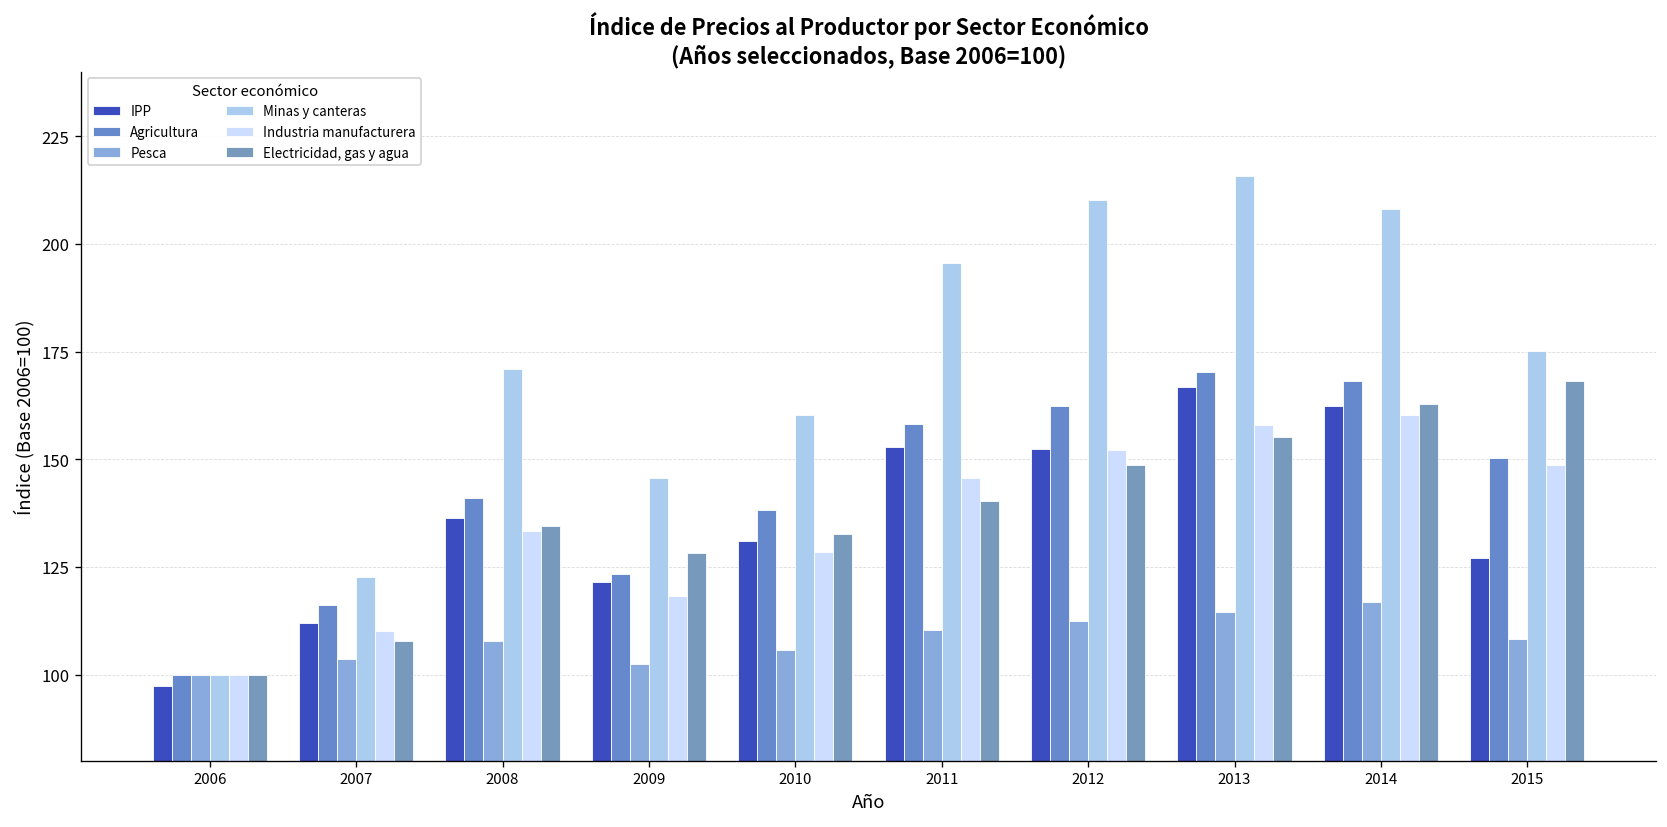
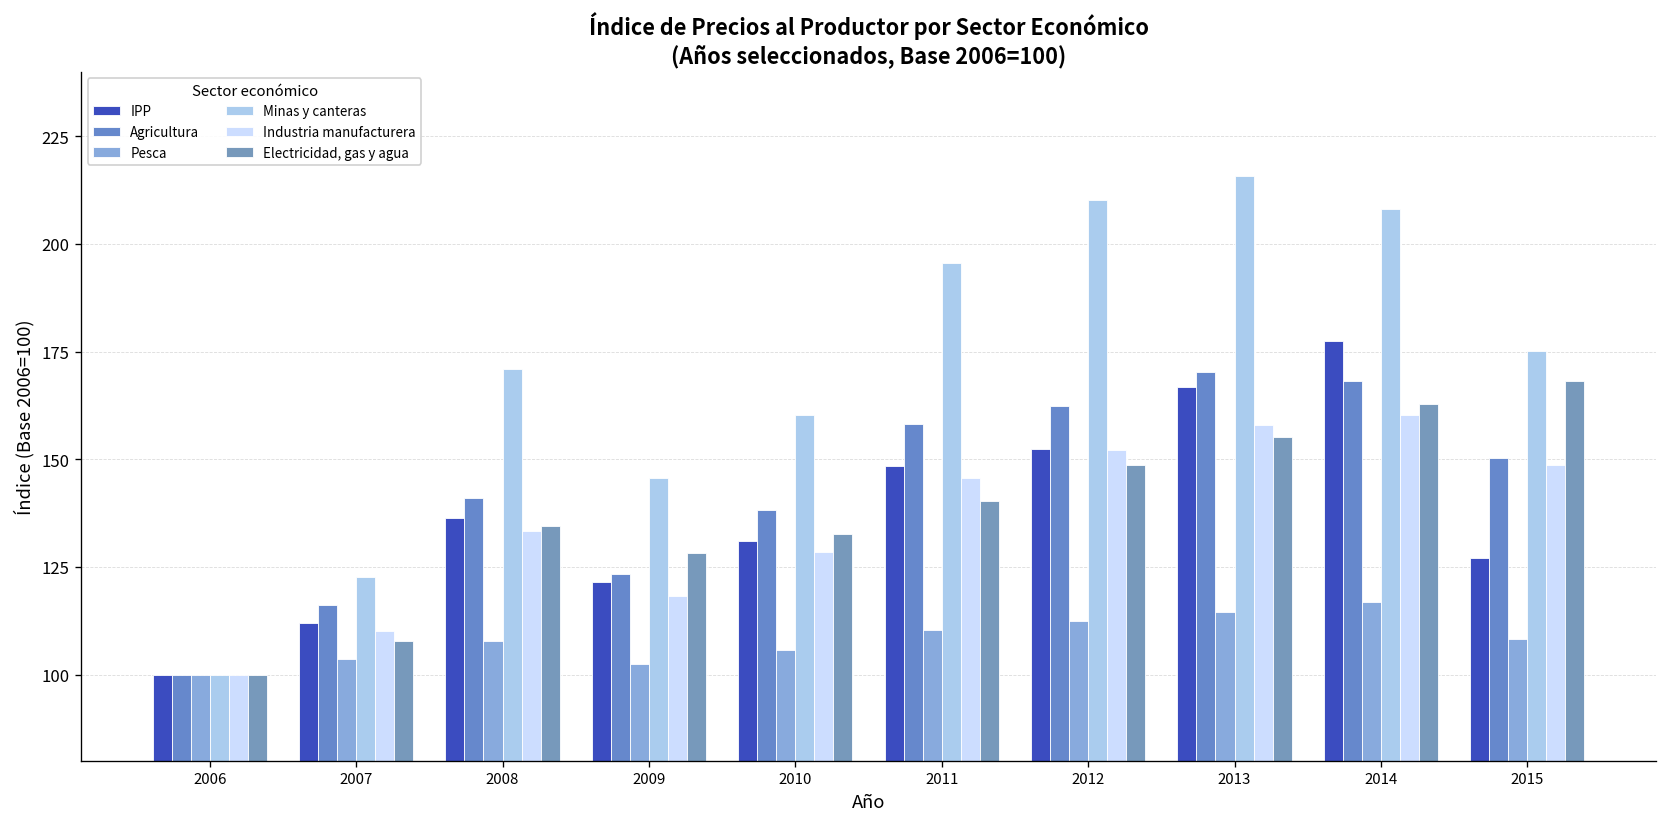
  {
    "IPP": {
-     "2006": 97,
+     "2006": 100,
      "2007": 112,
      "2008": 136,
      "2009": 122,
      "2010": 131,
-     "2011": 153,
+     "2011": 148,
      "2012": 152,
      "2013": 167,
-     "2014": 162,
+     "2014": 178,
      "2015": 127
    }
  }
